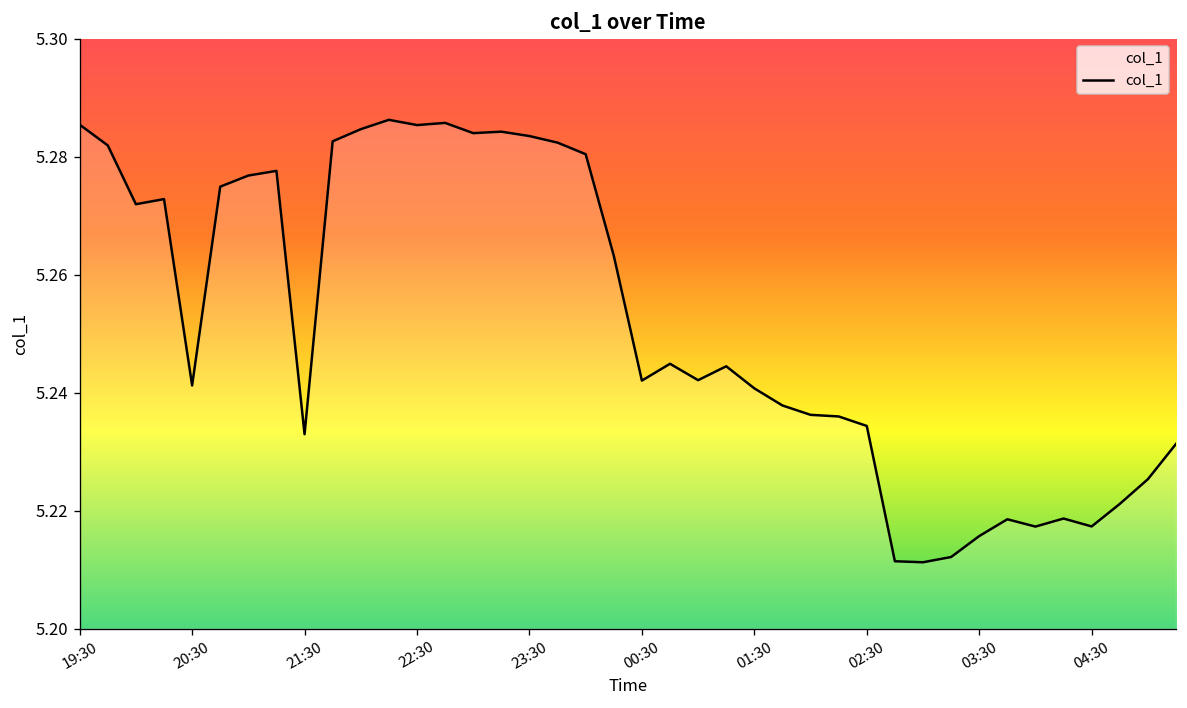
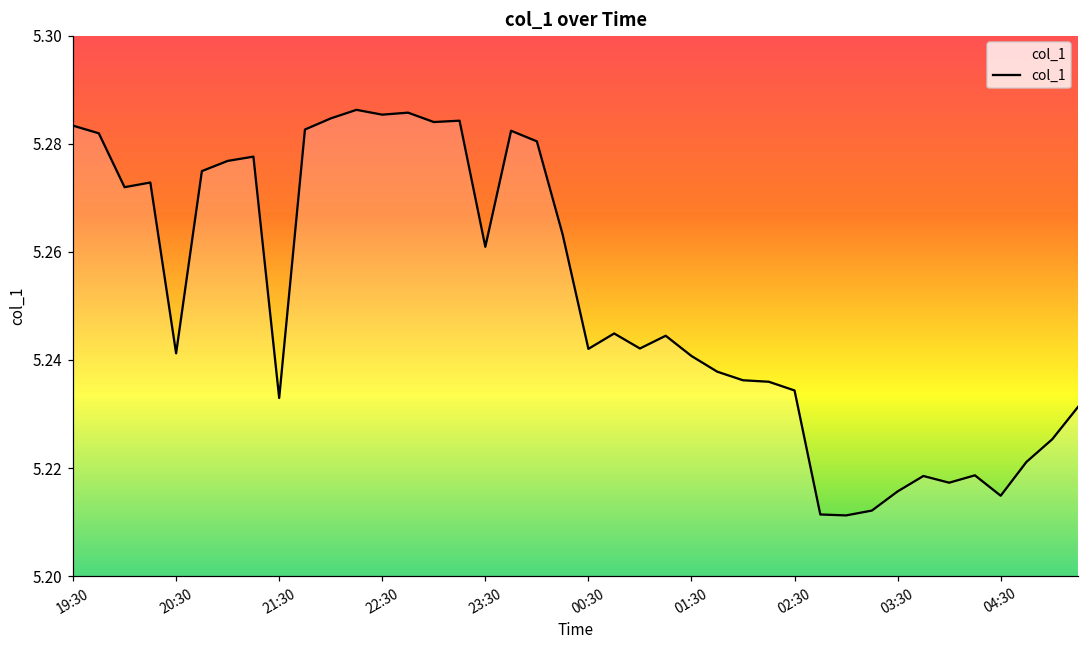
  {
-   "19:30": 5.285,
+   "19:30": 5.283,
    "20:30": 5.241,
    "21:30": 5.233,
    "22:30": 5.285,
-   "23:30": 5.284,
+   "23:30": 5.261,
    "00:30": 5.242,
    "01:30": 5.241,
    "02:30": 5.234,
    "03:30": 5.216,
-   "04:30": 5.217
+   "04:30": 5.215
  }
